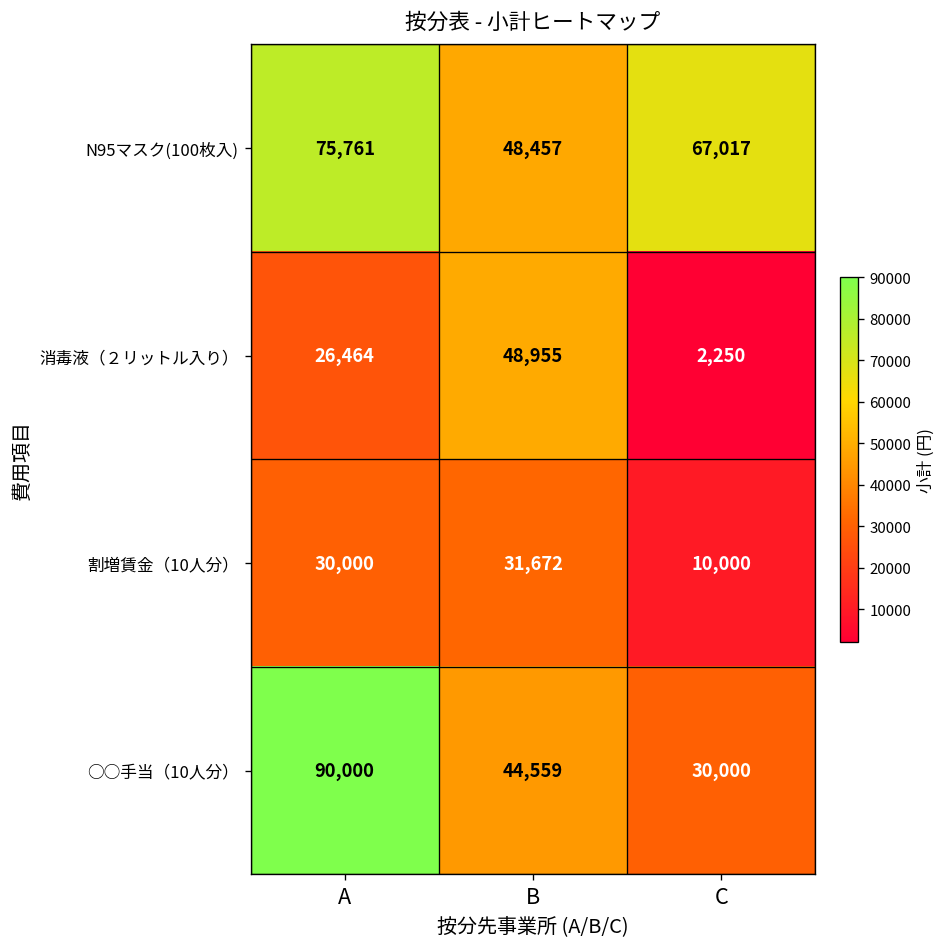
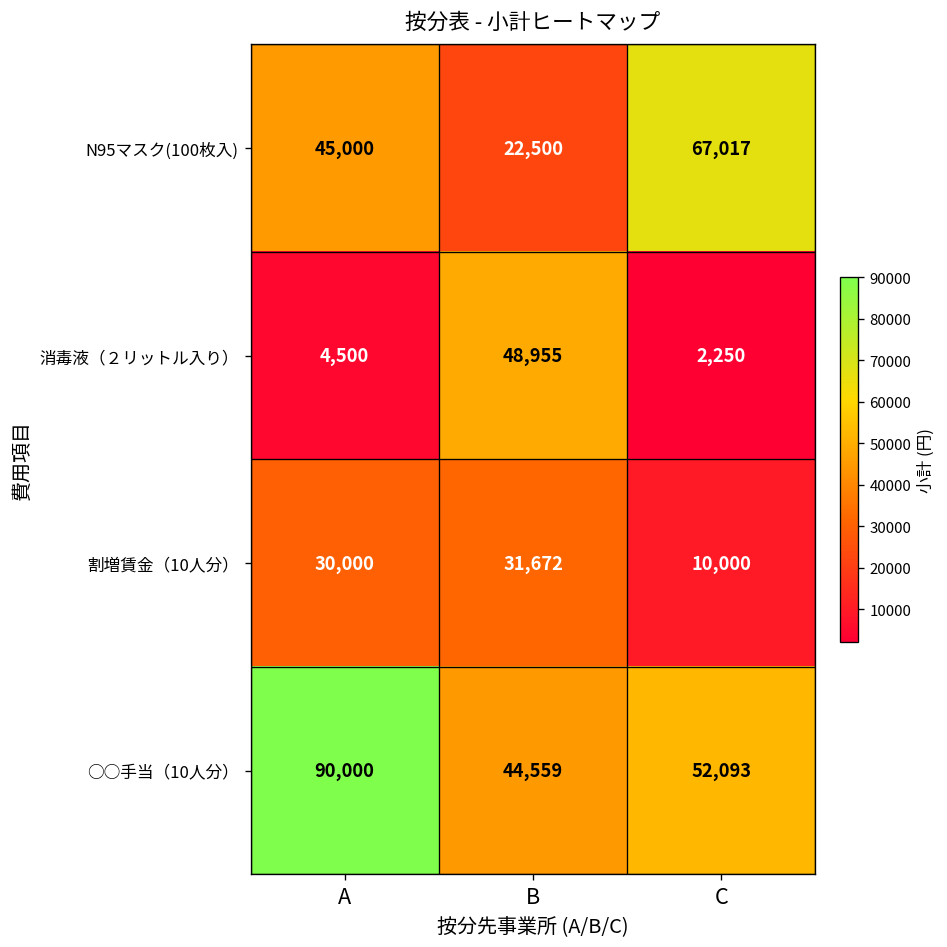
  {
    "N95マスク(100枚入)": {
-     "A": "75,761",
-     "B": "48,457",
+     "A": "45,000",
+     "B": "22,500",
      "C": "67,017"
    },
    "消毒液（２リットル入り）": {
-     "A": "26,464",
+     "A": "4,500",
      "B": "48,955",
      "C": "2,250"
    },
    "割増賃金（10人分）": {
      "A": "30,000",
      "B": "31,672",
      "C": "10,000"
    },
    "○○手当（10人分）": {
      "A": "90,000",
      "B": "44,559",
-     "C": "30,000"
+     "C": "52,093"
    }
  }
